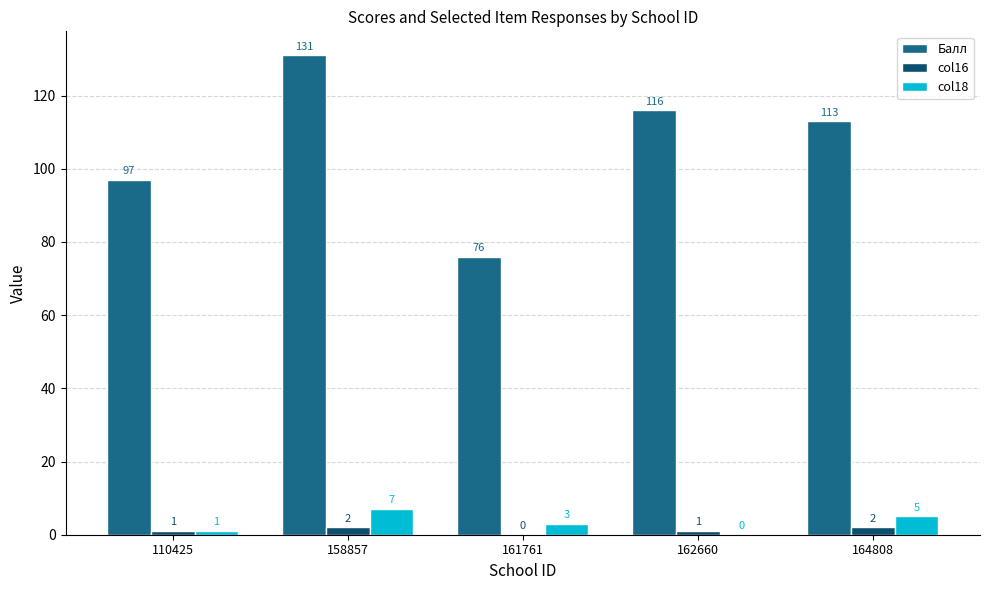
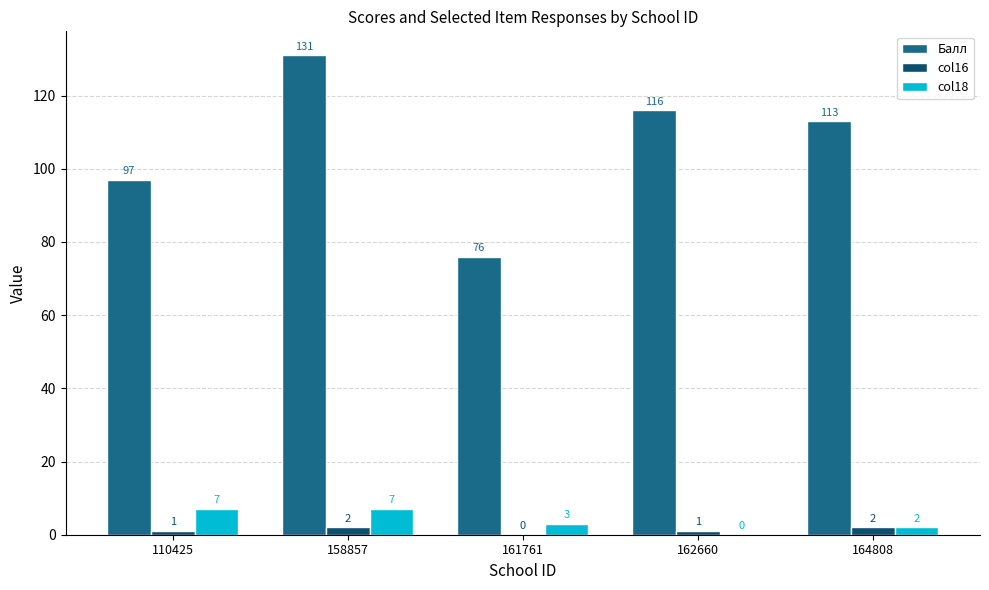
  {
    "col18": {
-     "110425": 1,
+     "110425": 7,
      "158857": 7,
      "161761": 3,
      "162660": 0,
-     "164808": 5
+     "164808": 2
    }
  }
